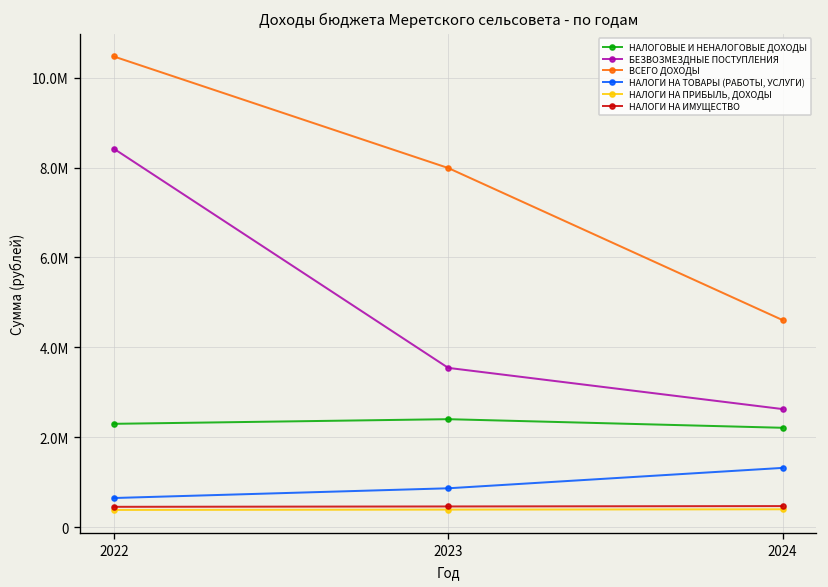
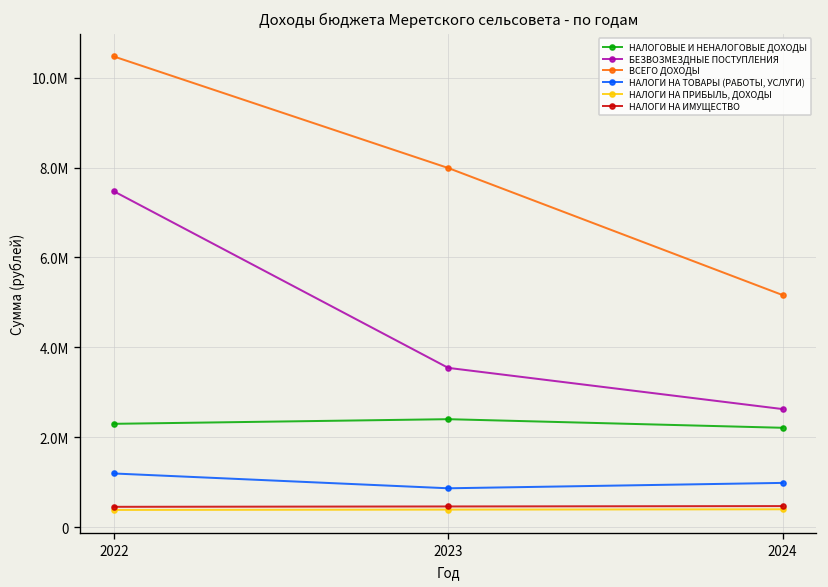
  {
    "НАЛОГОВЫЕ И НЕНАЛОГОВЫЕ ДОХОДЫ": {
      "2022": 2300000,
      "2023": 2400000,
      "2024": 2200000
    },
    "БЕЗВОЗМЕЗДНЫЕ ПОСТУПЛЕНИЯ": {
-     "2022": 8400000,
+     "2022": 7500000,
      "2023": 3500000,
      "2024": 2600000
    },
    "ВСЕГО ДОХОДЫ": {
      "2022": 10500000,
      "2023": 8000000,
-     "2024": 4600000
+     "2024": 5200000
    },
    "НАЛОГИ НА ТОВАРЫ (РАБОТЫ, УСЛУГИ)": {
-     "2022": 600000,
+     "2022": 1200000,
      "2023": 900000,
-     "2024": 1300000
+     "2024": 1000000
    },
    "НАЛОГИ НА ПРИБЫЛЬ, ДОХОДЫ": {
      "2022": 400000,
      "2023": 400000,
      "2024": 400000
    },
    "НАЛОГИ НА ИМУЩЕСТВО": {
      "2022": 400000,
      "2023": 500000,
      "2024": 500000
    }
  }
